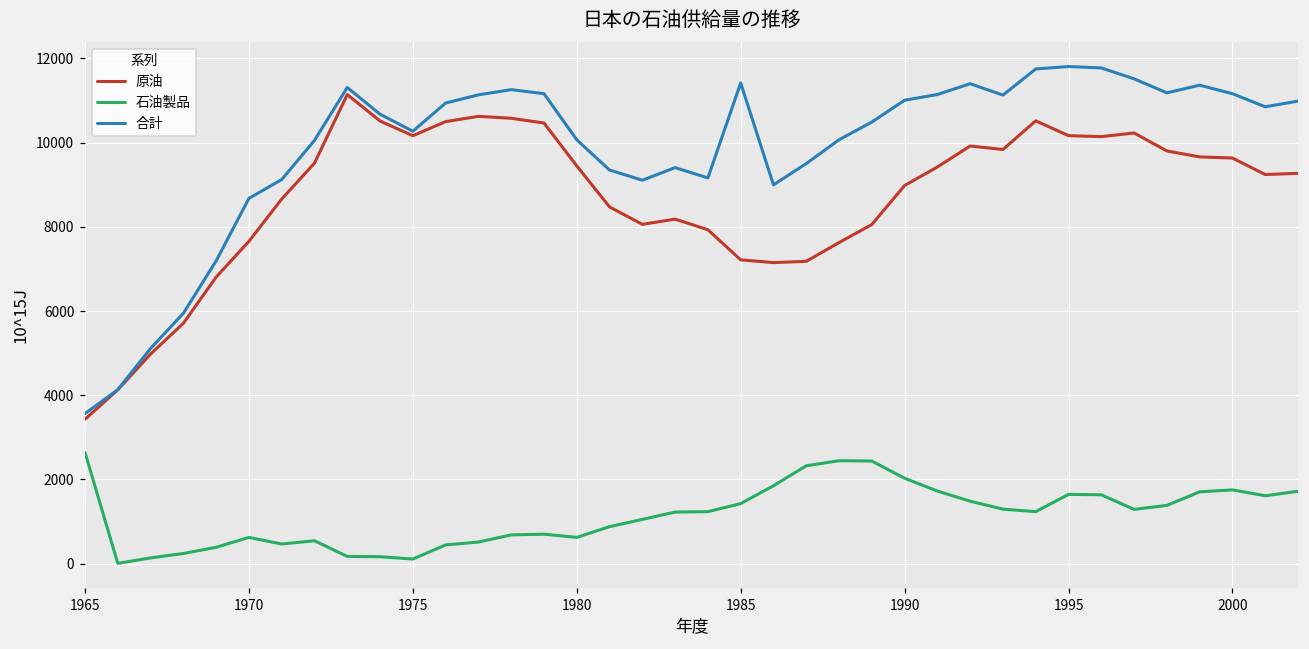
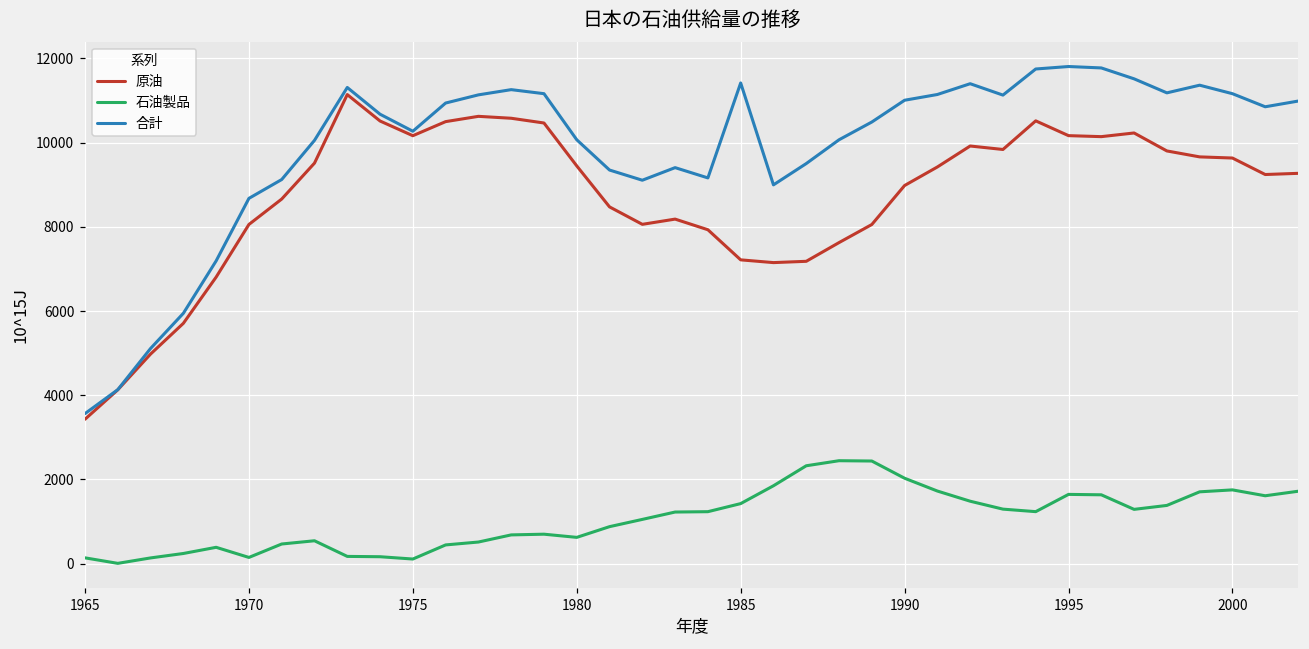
  {
    "原油": {
      "1965": 3400,
-     "1970": 7700,
+     "1970": 8100,
      "1975": 10200,
      "1980": 9400,
      "1985": 7200,
      "1990": 9000,
      "1995": 10200,
      "2000": 9600
    },
    "石油製品": {
-     "1965": 2600,
-     "1970": 600,
+     "1965": 100,
+     "1970": 100,
      "1975": 100,
      "1980": 600,
      "1985": 1400,
      "1990": 2000,
      "1995": 1600,
      "2000": 1700
    },
    "合計": {
      "1965": 3600,
      "1970": 8700,
      "1975": 10300,
      "1980": 10100,
      "1985": 11400,
      "1990": 11000,
      "1995": 11800,
      "2000": 11200
    }
  }
